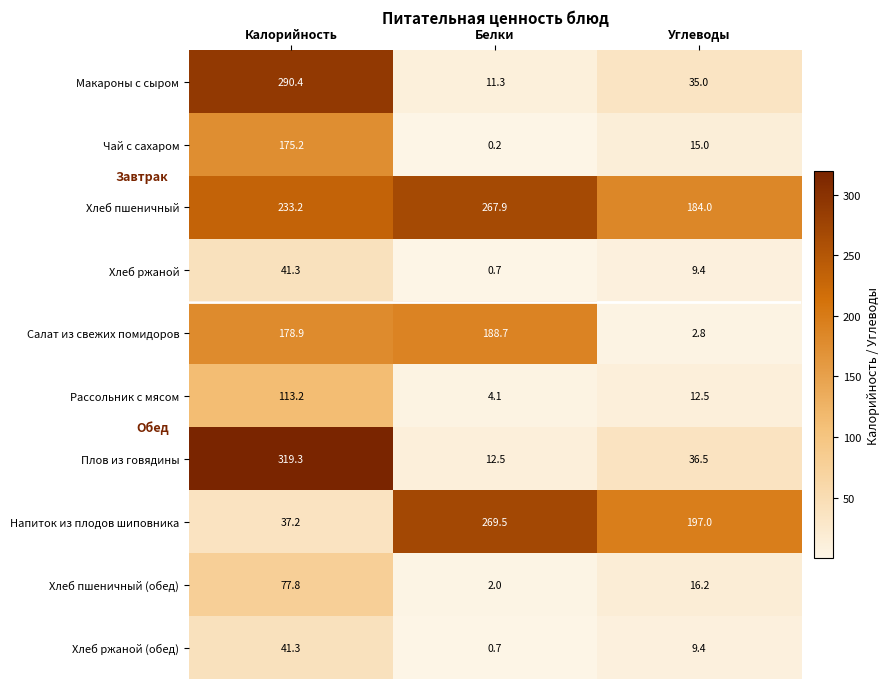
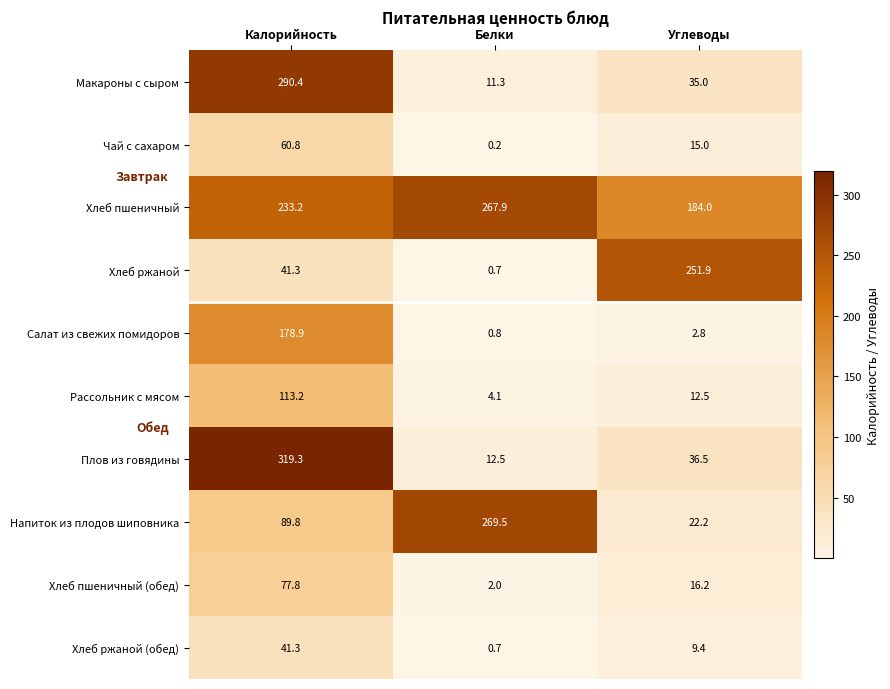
  {
    "Макароны с сыром": {
      "Калорийность": 290.4,
      "Белки": 11.3,
      "Углеводы": 35.0
    },
    "Чай с сахаром": {
-     "Калорийность": 175.2,
+     "Калорийность": 60.8,
      "Белки": 0.2,
      "Углеводы": 15.0
    },
    "Хлеб пшеничный": {
      "Калорийность": 233.2,
      "Белки": 267.9,
      "Углеводы": 184.0
    },
    "Хлеб ржаной": {
      "Калорийность": 41.3,
      "Белки": 0.7,
-     "Углеводы": 9.4
+     "Углеводы": 251.9
    },
    "Салат из свежих помидоров": {
      "Калорийность": 178.9,
-     "Белки": 188.7,
+     "Белки": 0.8,
      "Углеводы": 2.8
    },
    "Рассольник с мясом": {
      "Калорийность": 113.2,
      "Белки": 4.1,
      "Углеводы": 12.5
    },
    "Плов из говядины": {
      "Калорийность": 319.3,
      "Белки": 12.5,
      "Углеводы": 36.5
    },
    "Напиток из плодов шиповника": {
-     "Калорийность": 37.2,
+     "Калорийность": 89.8,
      "Белки": 269.5,
-     "Углеводы": 197.0
+     "Углеводы": 22.2
    },
    "Хлеб пшеничный (обед)": {
      "Калорийность": 77.8,
      "Белки": 2.0,
      "Углеводы": 16.2
    },
    "Хлеб ржаной (обед)": {
      "Калорийность": 41.3,
      "Белки": 0.7,
      "Углеводы": 9.4
    }
  }
